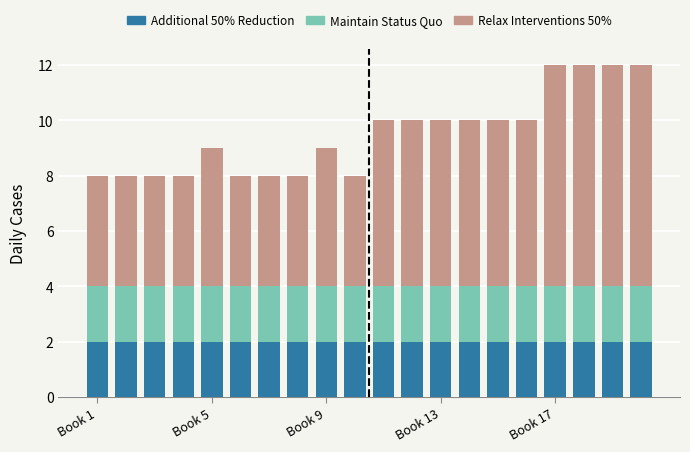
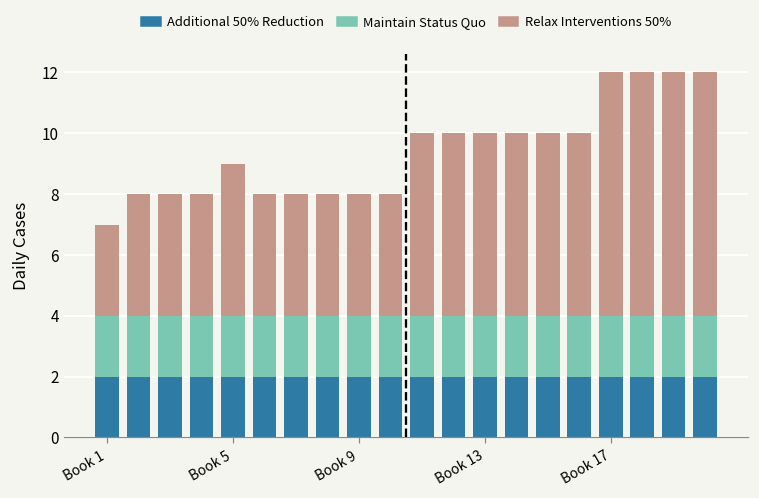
  {
    "Additional 50% Reduction": {
      "Book 1": 2,
      "Book 5": 2,
      "Book 9": 2,
      "Book 13": 2,
      "Book 17": 2
    },
    "Relax Interventions 50%": {
-     "Book 1": 4,
+     "Book 1": 3,
      "Book 5": 5,
-     "Book 9": 5,
+     "Book 9": 4,
      "Book 13": 6,
      "Book 17": 8
    }
  }
